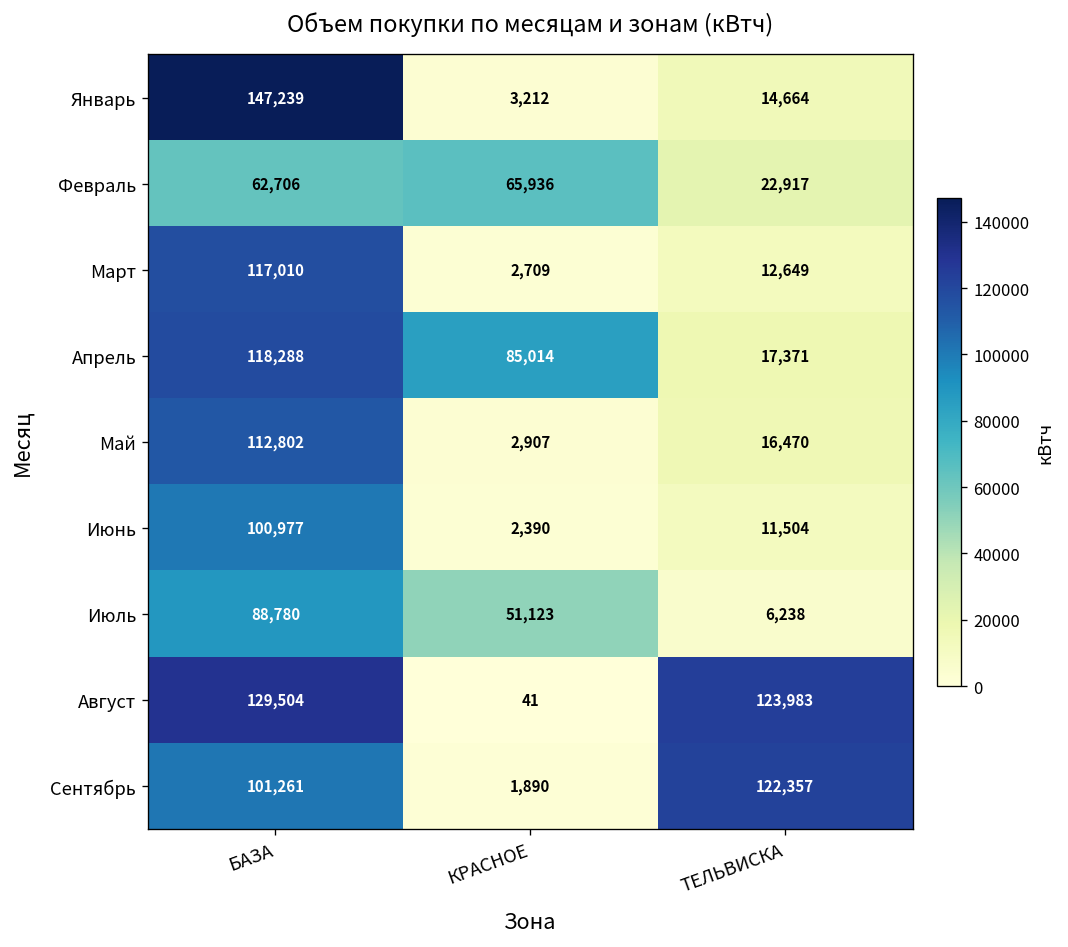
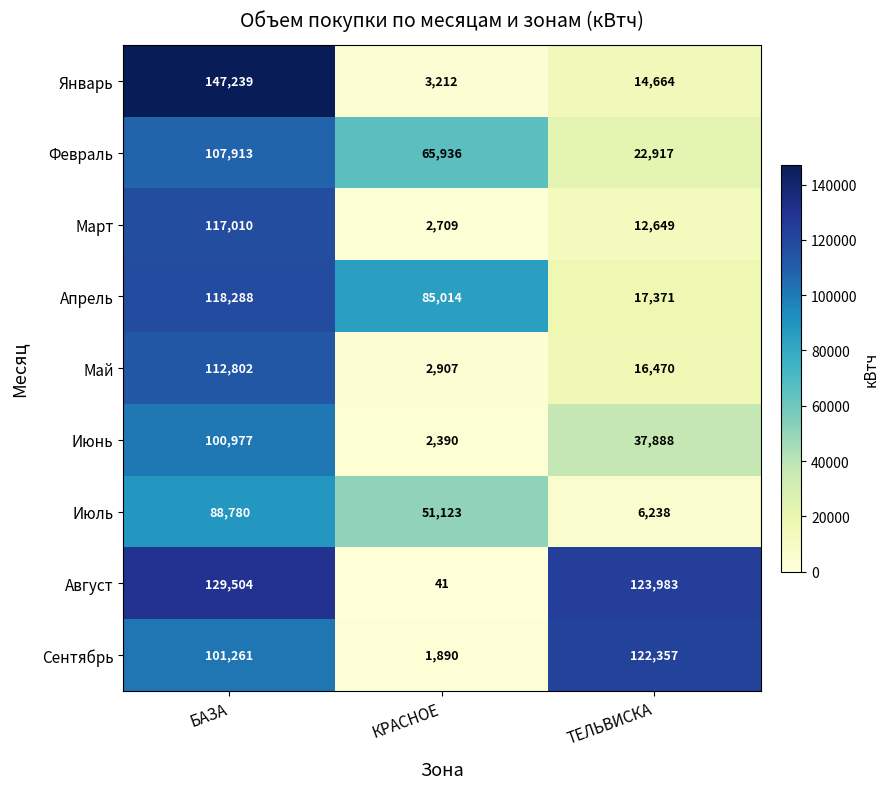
  {
    "Январь": {
      "БАЗА": "147,239",
      "КРАСНОЕ": "3,212",
      "ТЕЛЬВИСКА": "14,664"
    },
    "Февраль": {
-     "БАЗА": "62,706",
+     "БАЗА": "107,913",
      "КРАСНОЕ": "65,936",
      "ТЕЛЬВИСКА": "22,917"
    },
    "Март": {
      "БАЗА": "117,010",
      "КРАСНОЕ": "2,709",
      "ТЕЛЬВИСКА": "12,649"
    },
    "Апрель": {
      "БАЗА": "118,288",
      "КРАСНОЕ": "85,014",
      "ТЕЛЬВИСКА": "17,371"
    },
    "Май": {
      "БАЗА": "112,802",
      "КРАСНОЕ": "2,907",
      "ТЕЛЬВИСКА": "16,470"
    },
    "Июнь": {
      "БАЗА": "100,977",
      "КРАСНОЕ": "2,390",
-     "ТЕЛЬВИСКА": "11,504"
+     "ТЕЛЬВИСКА": "37,888"
    },
    "Июль": {
      "БАЗА": "88,780",
      "КРАСНОЕ": "51,123",
      "ТЕЛЬВИСКА": "6,238"
    },
    "Август": {
      "БАЗА": "129,504",
      "КРАСНОЕ": "41",
      "ТЕЛЬВИСКА": "123,983"
    },
    "Сентябрь": {
      "БАЗА": "101,261",
      "КРАСНОЕ": "1,890",
      "ТЕЛЬВИСКА": "122,357"
    }
  }
